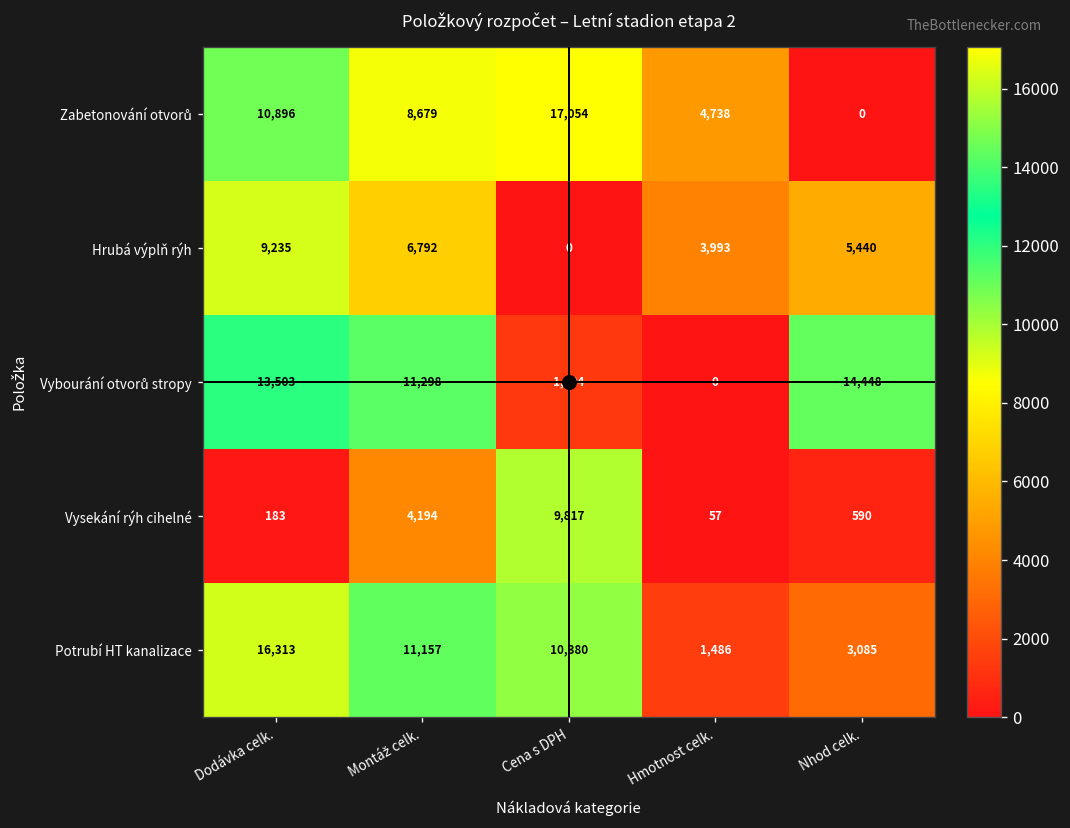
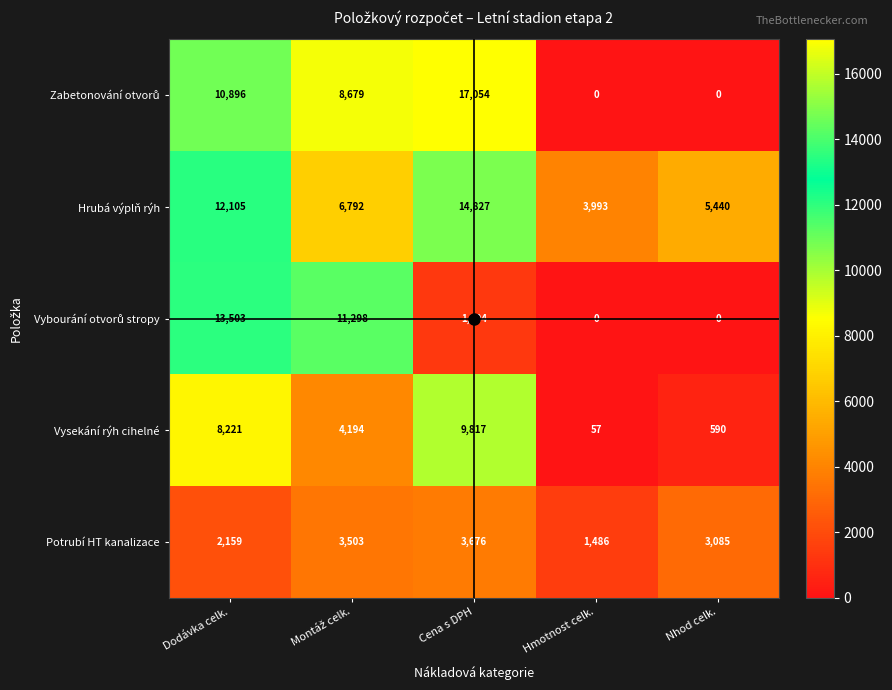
  {
    "Zabetonování otvorů": {
      "Dodávka celk.": "10,896",
      "Montáž celk.": "8,679",
      "Cena s DPH": "17,054",
-     "Hmotnost celk.": "4,738",
+     "Hmotnost celk.": "0",
      "Nhod celk.": "0"
    },
    "Hrubá výplň rýh": {
-     "Dodávka celk.": "9,235",
+     "Dodávka celk.": "12,105",
      "Montáž celk.": "6,792",
-     "Cena s DPH": "0",
+     "Cena s DPH": "14,827",
      "Hmotnost celk.": "3,993",
      "Nhod celk.": "5,440"
    },
    "Vybourání otvorů stropy": {
      "Dodávka celk.": "13,503",
      "Montáž celk.": "11,298",
      "Hmotnost celk.": "0",
-     "Nhod celk.": "14,448"
+     "Nhod celk.": "0"
    },
    "Vysekání rýh cihelné": {
-     "Dodávka celk.": "183",
+     "Dodávka celk.": "8,221",
      "Montáž celk.": "4,194",
      "Cena s DPH": "9,817",
      "Hmotnost celk.": "57",
      "Nhod celk.": "590"
    },
    "Potrubí HT kanalizace": {
-     "Dodávka celk.": "16,313",
-     "Montáž celk.": "11,157",
-     "Cena s DPH": "10,380",
+     "Dodávka celk.": "2,159",
+     "Montáž celk.": "3,503",
+     "Cena s DPH": "3,676",
      "Hmotnost celk.": "1,486",
      "Nhod celk.": "3,085"
    }
  }
